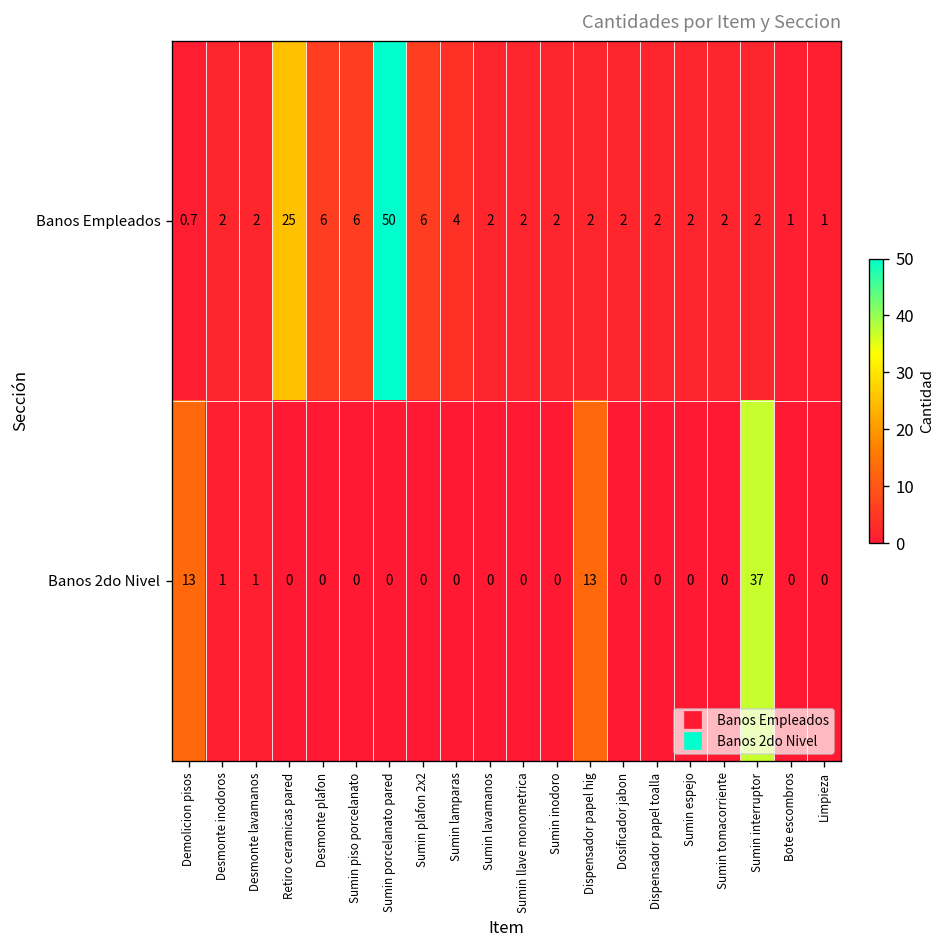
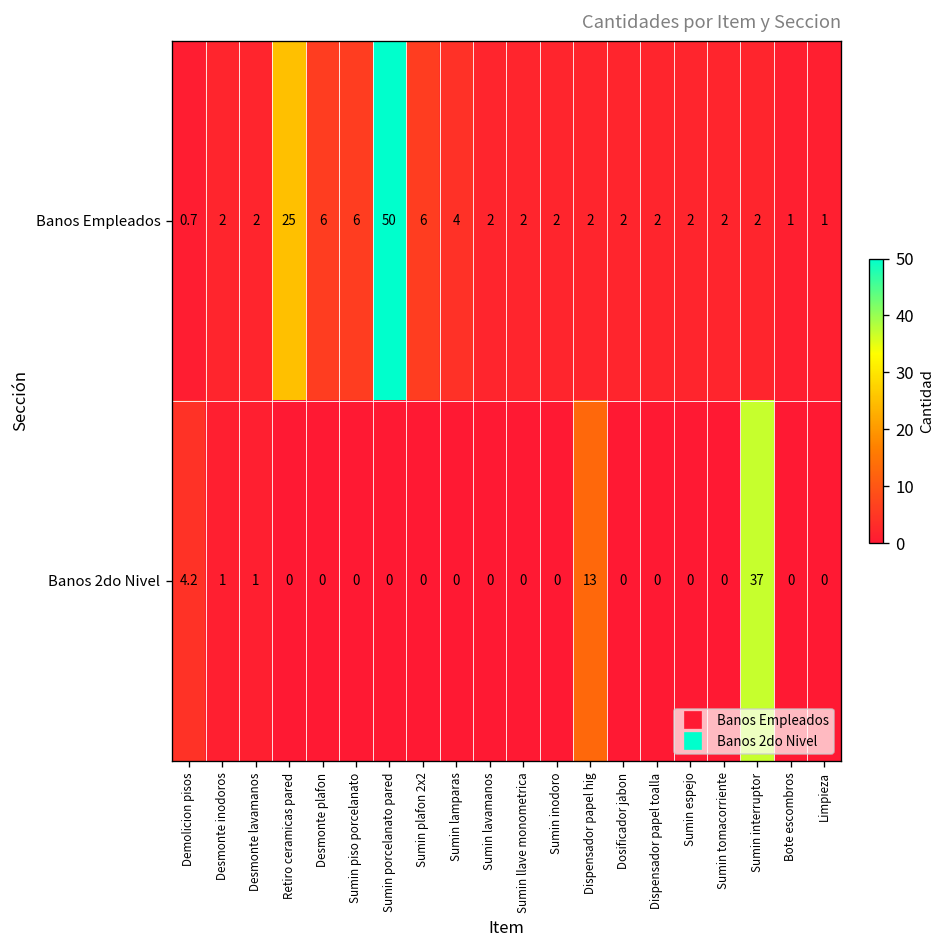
  {
    "Banos Empleados": {
      "Demolicion pisos": 0.7,
      "Desmonte inodoros": 2,
      "Desmonte lavamanos": 2,
      "Retiro ceramicas pared": 25,
      "Desmonte plafon": 6,
      "Sumin piso porcelanato": 6,
      "Sumin porcelanato pared": 50,
      "Sumin plafon 2x2": 6,
      "Sumin lamparas": 4,
      "Sumin lavamanos": 2,
      "Sumin llave monometrica": 2,
      "Sumin inodoro": 2,
      "Dispensador papel hig": 2,
      "Dosificador jabon": 2,
      "Dispensador papel toalla": 2,
      "Sumin espejo": 2,
      "Sumin tomacorriente": 2,
      "Sumin interruptor": 2,
      "Bote escombros": 1,
      "Limpieza": 1
    },
    "Banos 2do Nivel": {
-     "Demolicion pisos": 13,
+     "Demolicion pisos": 4.2,
      "Desmonte inodoros": 1,
      "Desmonte lavamanos": 1,
      "Retiro ceramicas pared": 0,
      "Desmonte plafon": 0,
      "Sumin piso porcelanato": 0,
      "Sumin porcelanato pared": 0,
      "Sumin plafon 2x2": 0,
      "Sumin lamparas": 0,
      "Sumin lavamanos": 0,
      "Sumin llave monometrica": 0,
      "Sumin inodoro": 0,
      "Dispensador papel hig": 13,
      "Dosificador jabon": 0,
      "Dispensador papel toalla": 0,
      "Sumin espejo": 0,
      "Sumin tomacorriente": 0,
      "Sumin interruptor": 37,
      "Bote escombros": 0,
      "Limpieza": 0
    }
  }
